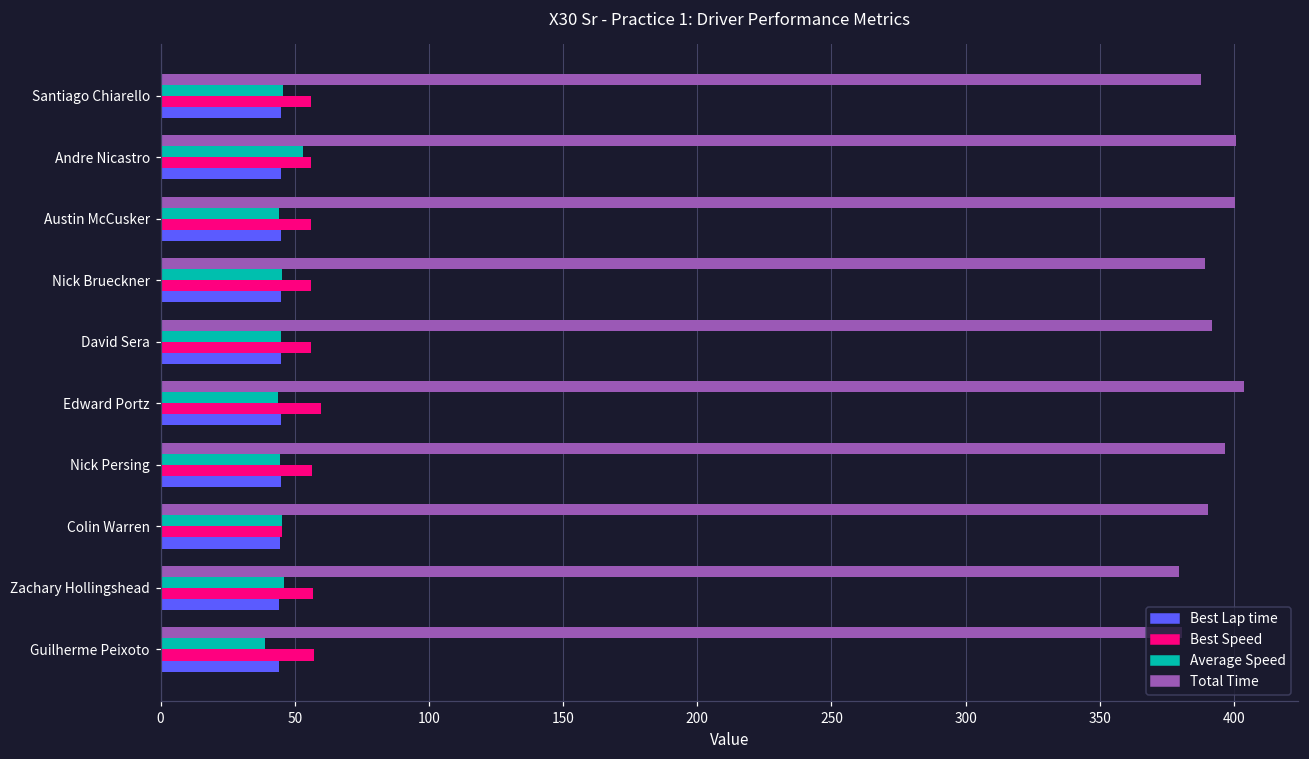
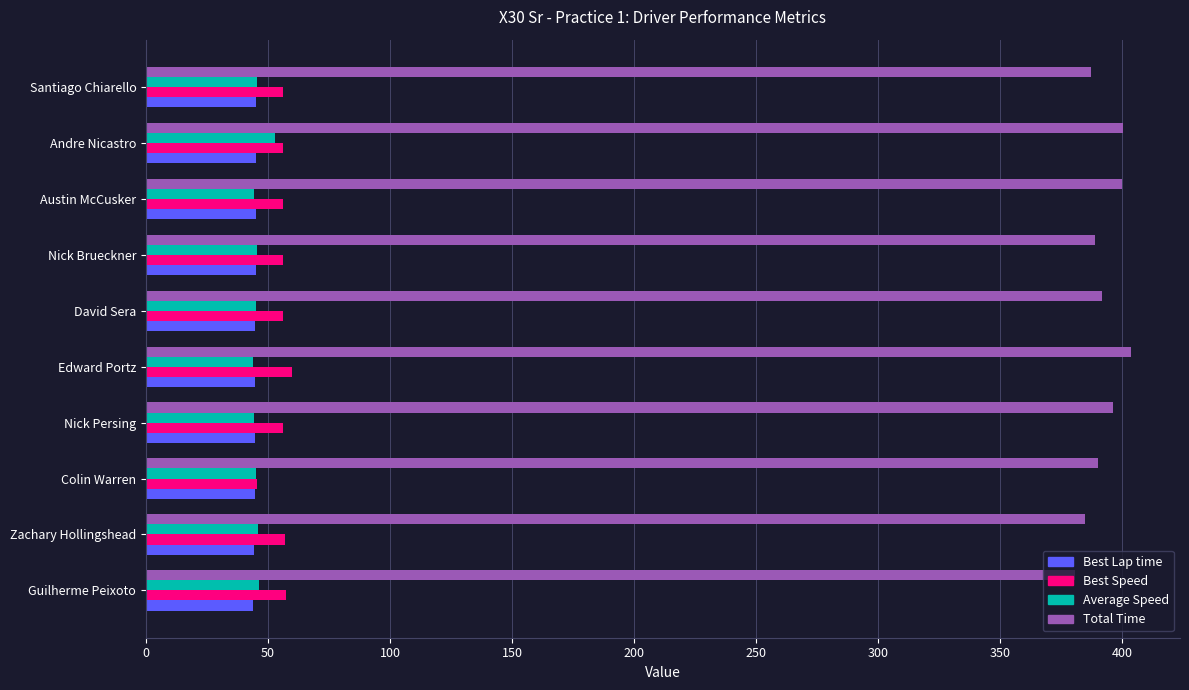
  {
    "Best Lap time": {
      "Santiago Chiarello": 45,
      "Andre Nicastro": 45,
      "Austin McCusker": 45,
      "Nick Brueckner": 45,
      "David Sera": 45,
      "Edward Portz": 45,
      "Nick Persing": 45,
      "Colin Warren": 45,
      "Zachary Hollingshead": 44,
      "Guilherme Peixoto": 44
    },
    "Best Speed": {
      "Santiago Chiarello": 56,
      "Andre Nicastro": 56,
      "Austin McCusker": 56,
      "Nick Brueckner": 56,
      "David Sera": 56,
      "Edward Portz": 60,
      "Nick Persing": 56,
      "Colin Warren": 45,
      "Zachary Hollingshead": 57,
      "Guilherme Peixoto": 57
    },
    "Average Speed": {
      "Santiago Chiarello": 46,
      "Andre Nicastro": 53,
      "Austin McCusker": 44,
      "Nick Brueckner": 45,
      "David Sera": 45,
      "Edward Portz": 44,
      "Nick Persing": 44,
      "Colin Warren": 45,
      "Zachary Hollingshead": 46,
-     "Guilherme Peixoto": 39
+     "Guilherme Peixoto": 46
    },
    "Total Time": {
      "Santiago Chiarello": 388,
      "Andre Nicastro": 401,
      "Austin McCusker": 400,
      "Nick Brueckner": 389,
      "David Sera": 392,
      "Edward Portz": 404,
      "Nick Persing": 397,
      "Colin Warren": 390,
-     "Zachary Hollingshead": 379
+     "Zachary Hollingshead": 385
    }
  }
